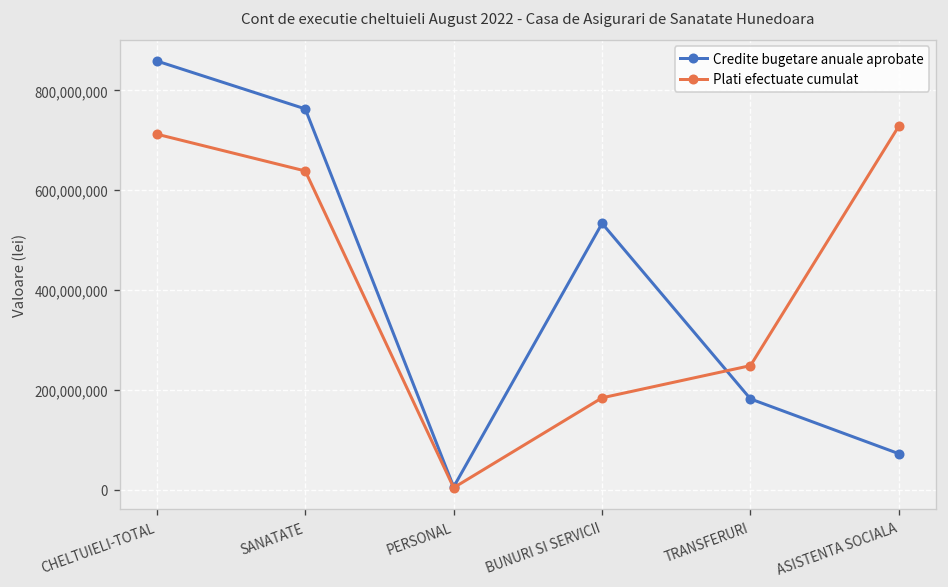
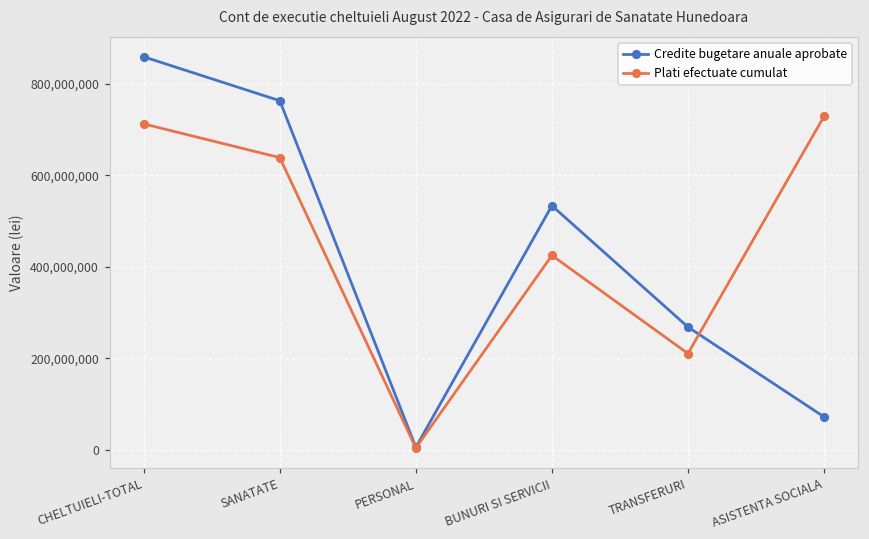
  {
    "Credite bugetare anuale aprobate": {
      "CHELTUIELI-TOTAL": "860,000,000",
      "SANATATE": "760,000,000",
      "BUNURI SI SERVICII": "530,000,000",
-     "TRANSFERURI": "180,000,000",
+     "TRANSFERURI": "270,000,000",
      "ASISTENTA SOCIALA": "70,000,000"
    },
    "Plati efectuate cumulat": {
      "CHELTUIELI-TOTAL": "710,000,000",
      "SANATATE": "640,000,000",
-     "BUNURI SI SERVICII": "180,000,000",
-     "TRANSFERURI": "250,000,000",
+     "BUNURI SI SERVICII": "420,000,000",
+     "TRANSFERURI": "210,000,000",
      "ASISTENTA SOCIALA": "730,000,000"
    }
  }
